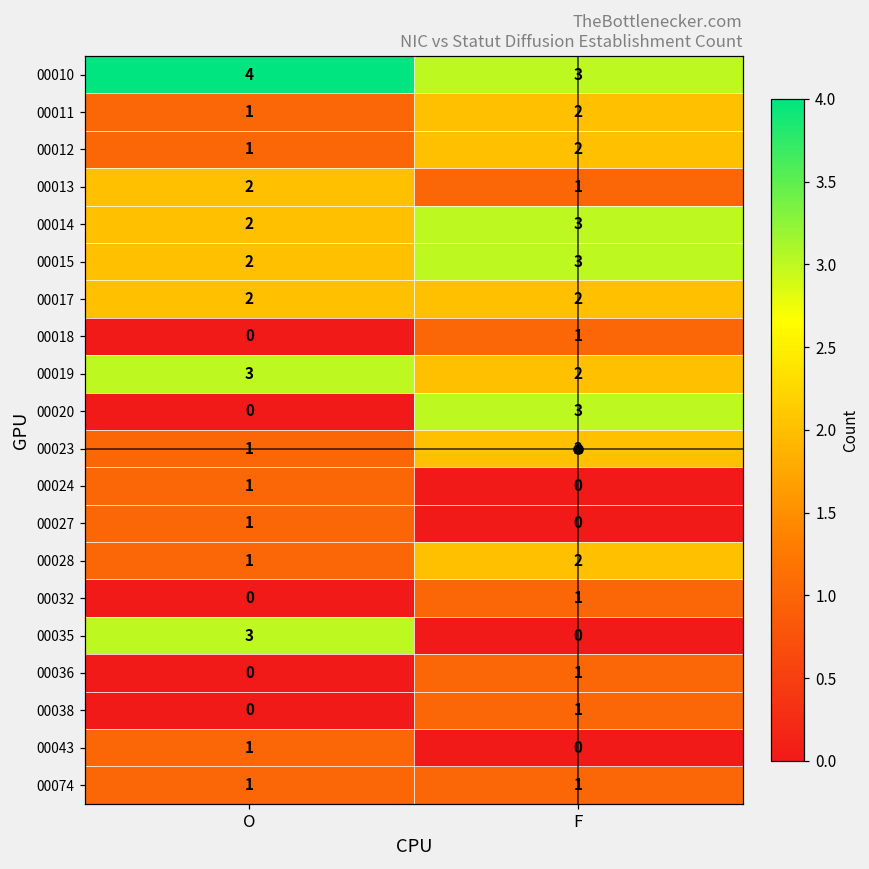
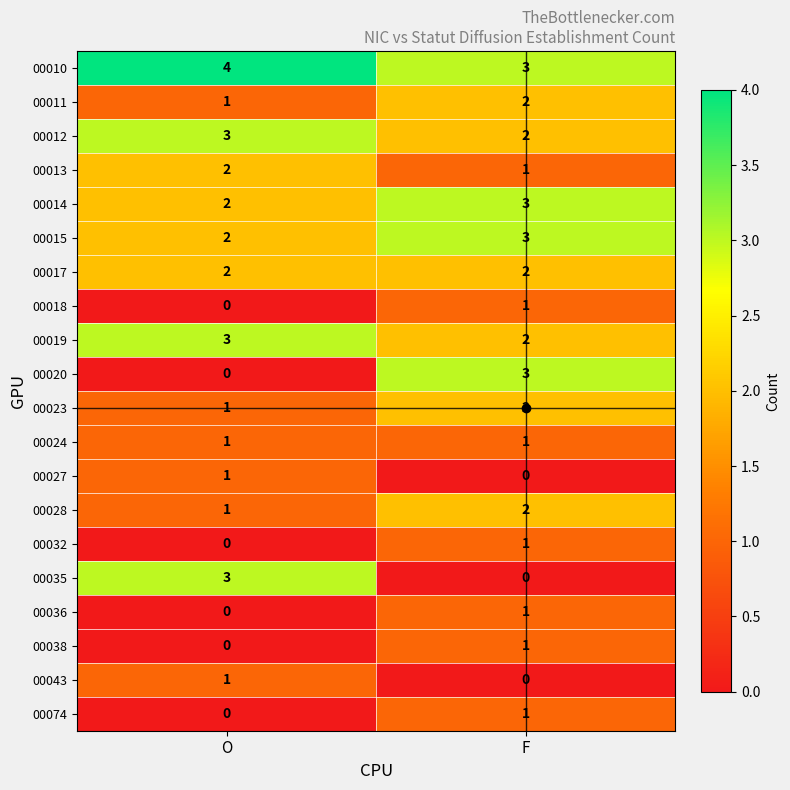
  {
    "00010": {
      "O": 4,
      "F": 3
    },
    "00011": {
      "O": 1,
      "F": 2
    },
    "00012": {
-     "O": 1,
+     "O": 3,
      "F": 2
    },
    "00013": {
      "O": 2,
      "F": 1
    },
    "00014": {
      "O": 2,
      "F": 3
    },
    "00015": {
      "O": 2,
      "F": 3
    },
    "00017": {
      "O": 2,
      "F": 2
    },
    "00018": {
      "O": 0,
      "F": 1
    },
    "00019": {
      "O": 3,
      "F": 2
    },
    "00020": {
      "O": 0,
      "F": 3
    },
    "00023": {
      "O": 1
    },
    "00024": {
      "O": 1,
-     "F": 0
+     "F": 1
    },
    "00027": {
      "O": 1,
      "F": 0
    },
    "00028": {
      "O": 1,
      "F": 2
    },
    "00032": {
      "O": 0,
      "F": 1
    },
    "00035": {
      "O": 3,
      "F": 0
    },
    "00036": {
      "O": 0,
      "F": 1
    },
    "00038": {
      "O": 0,
      "F": 1
    },
    "00043": {
      "O": 1,
      "F": 0
    },
    "00074": {
-     "O": 1,
+     "O": 0,
      "F": 1
    }
  }
